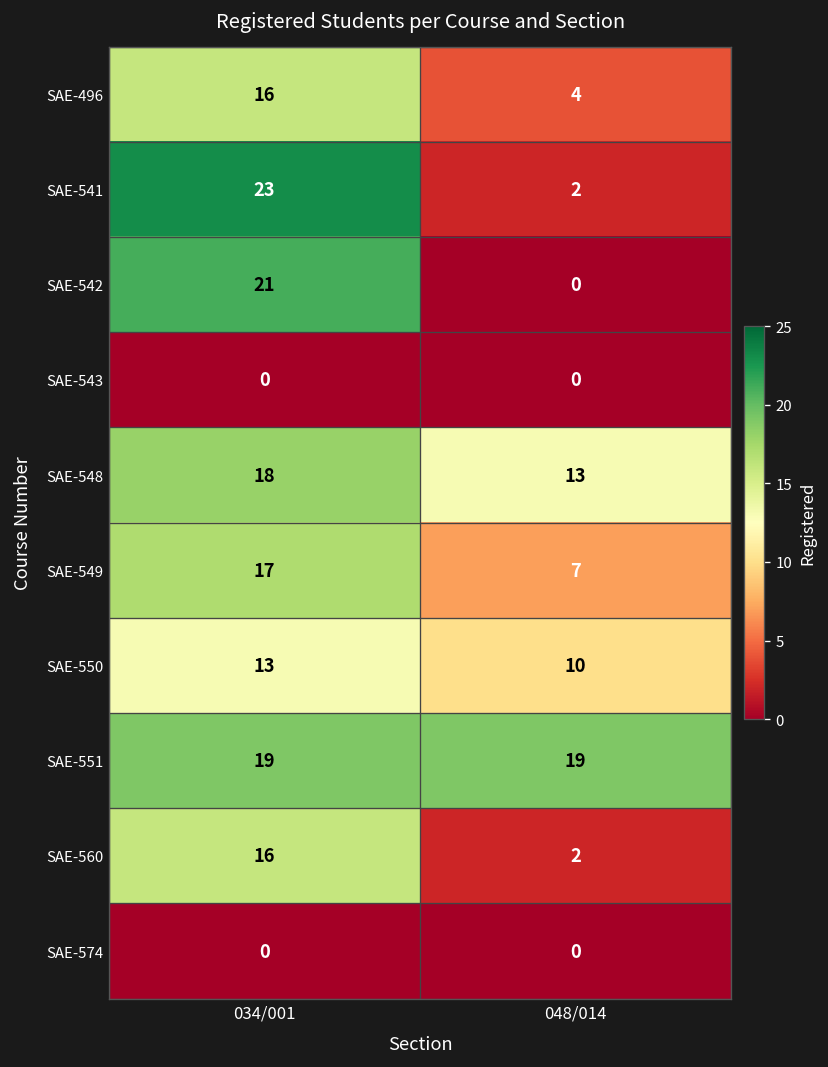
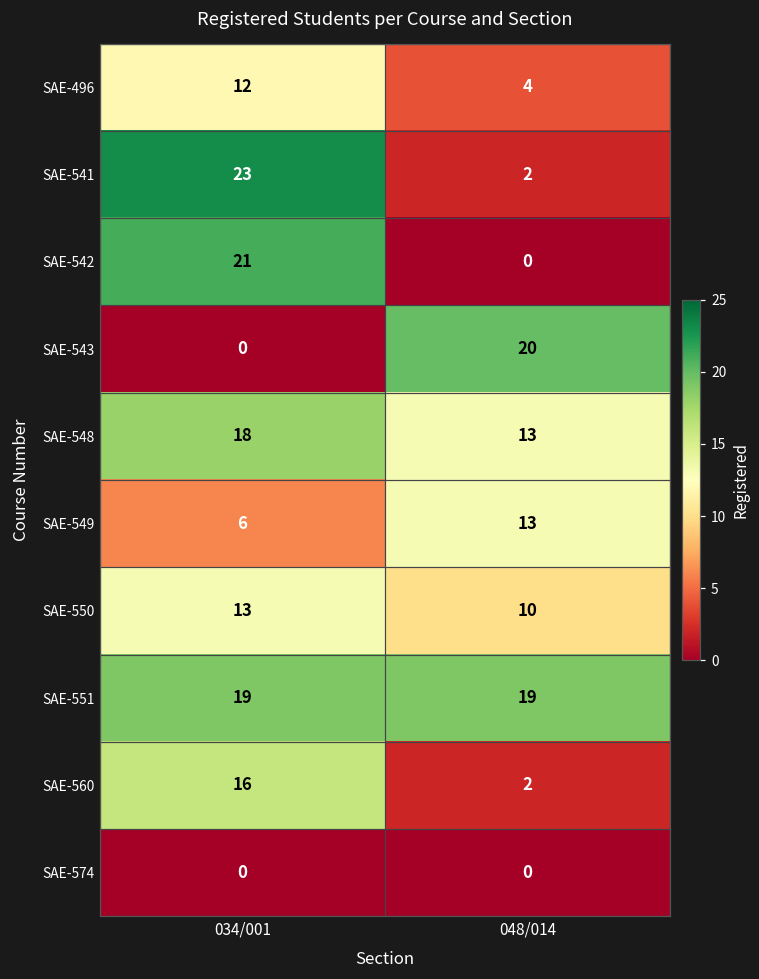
  {
    "SAE-496": {
-     "034/001": 16,
+     "034/001": 12,
      "048/014": 4
    },
    "SAE-541": {
      "034/001": 23,
      "048/014": 2
    },
    "SAE-542": {
      "034/001": 21,
      "048/014": 0
    },
    "SAE-543": {
      "034/001": 0,
-     "048/014": 0
+     "048/014": 20
    },
    "SAE-548": {
      "034/001": 18,
      "048/014": 13
    },
    "SAE-549": {
-     "034/001": 17,
-     "048/014": 7
+     "034/001": 6,
+     "048/014": 13
    },
    "SAE-550": {
      "034/001": 13,
      "048/014": 10
    },
    "SAE-551": {
      "034/001": 19,
      "048/014": 19
    },
    "SAE-560": {
      "034/001": 16,
      "048/014": 2
    },
    "SAE-574": {
      "034/001": 0,
      "048/014": 0
    }
  }
